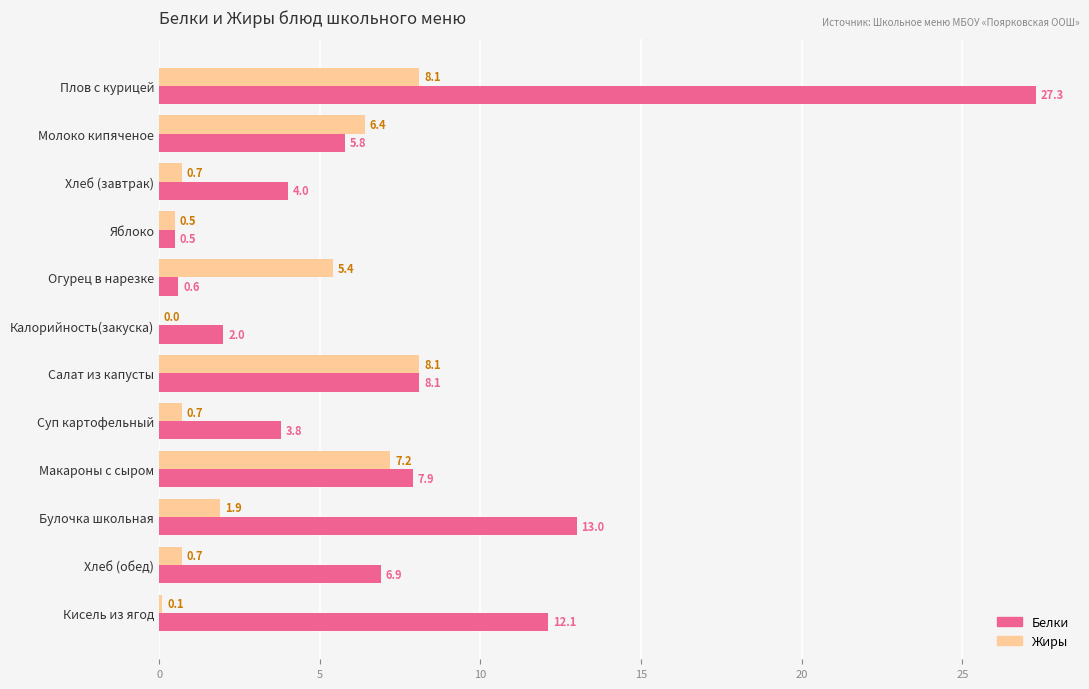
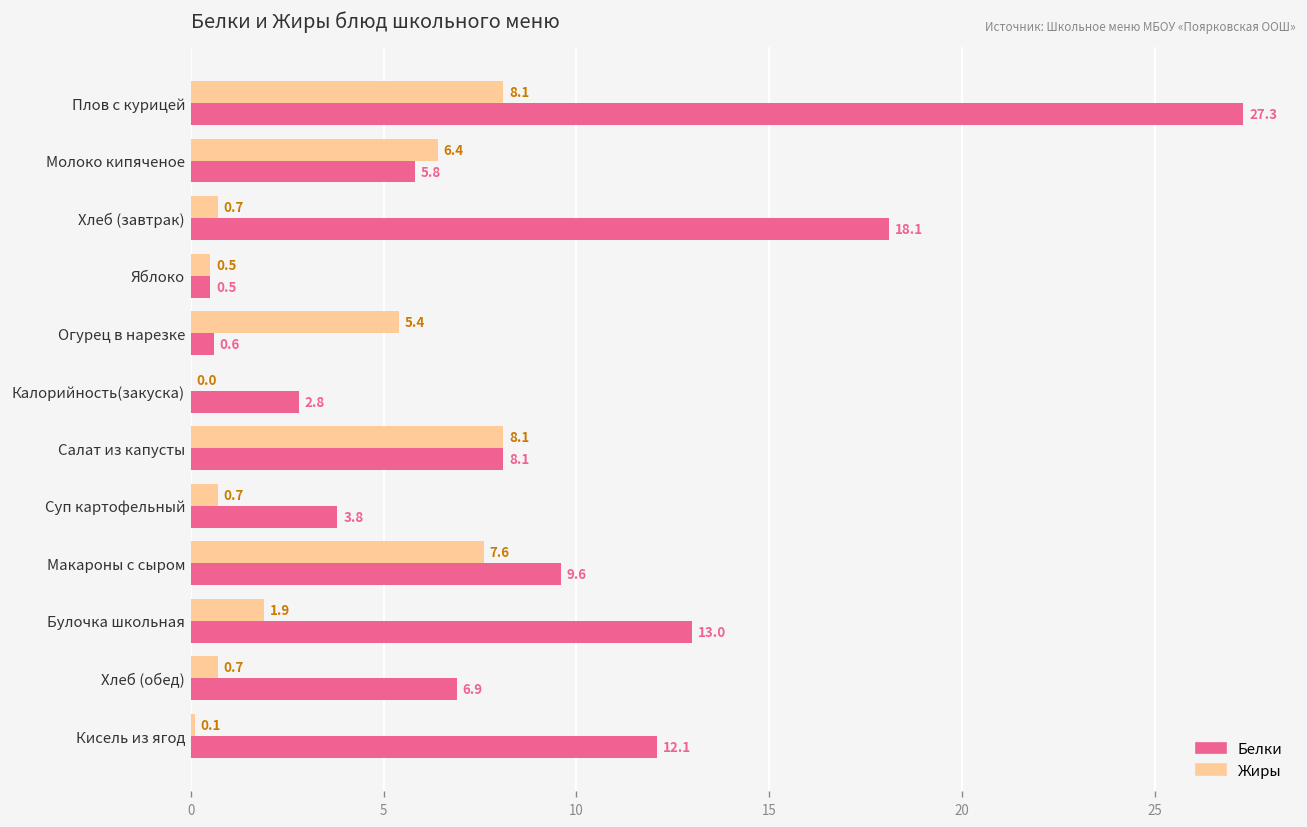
  {
    "Белки": {
      "Плов с курицей": 27.3,
      "Молоко кипяченое": 5.8,
-     "Хлеб (завтрак)": 4.0,
+     "Хлеб (завтрак)": 18.1,
      "Яблоко": 0.5,
      "Огурец в нарезке": 0.6,
-     "Калорийность(закуска)": 2.0,
+     "Калорийность(закуска)": 2.8,
      "Салат из капусты": 8.1,
      "Суп картофельный": 3.8,
-     "Макароны с сыром": 7.9,
+     "Макароны с сыром": 9.6,
      "Булочка школьная": 13.0,
      "Хлеб (обед)": 6.9,
      "Кисель из ягод": 12.1
    },
    "Жиры": {
      "Плов с курицей": 8.1,
      "Молоко кипяченое": 6.4,
      "Хлеб (завтрак)": 0.7,
      "Яблоко": 0.5,
      "Огурец в нарезке": 5.4,
      "Калорийность(закуска)": 0.0,
      "Салат из капусты": 8.1,
      "Суп картофельный": 0.7,
-     "Макароны с сыром": 7.2,
+     "Макароны с сыром": 7.6,
      "Булочка школьная": 1.9,
      "Хлеб (обед)": 0.7,
      "Кисель из ягод": 0.1
    }
  }
